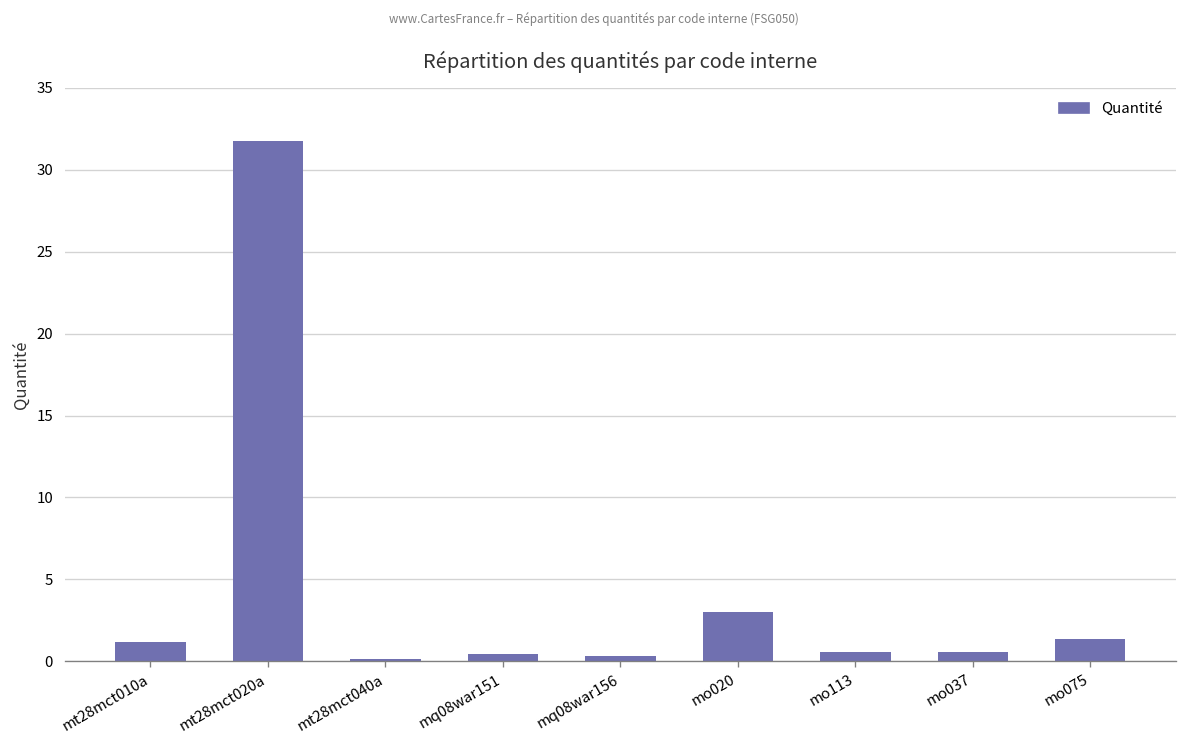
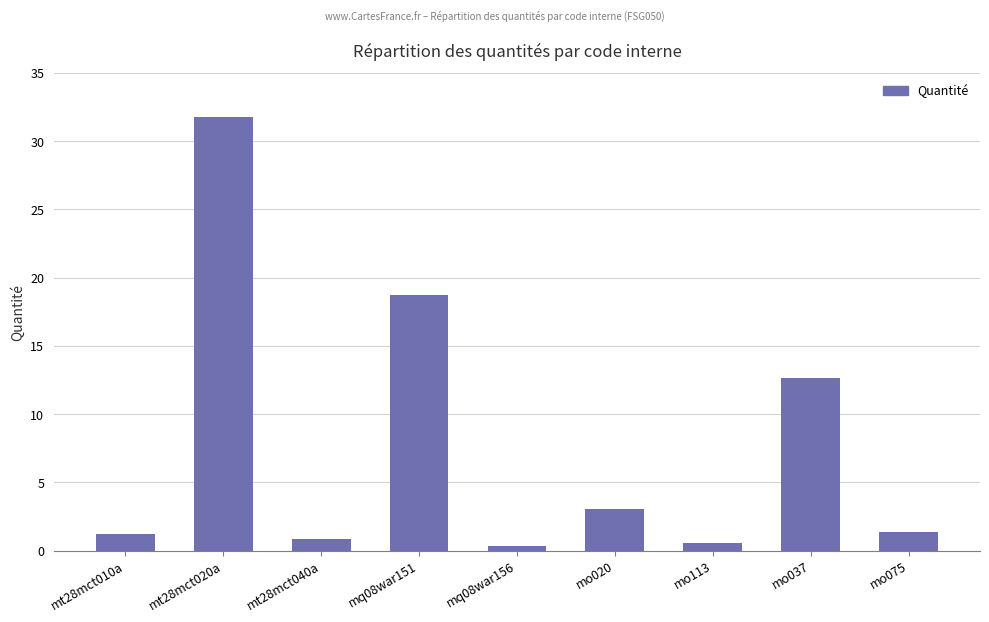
  {
    "mt28mct010a": 1.2,
    "mt28mct020a": 31.8,
-   "mt28mct040a": 0.2,
-   "mq08war151": 0.5,
+   "mt28mct040a": 0.9,
+   "mq08war151": 18.7,
    "mq08war156": 0.3,
    "mo020": 3.0,
    "mo113": 0.6,
-   "mo037": 0.6,
+   "mo037": 12.6,
    "mo075": 1.3
  }
